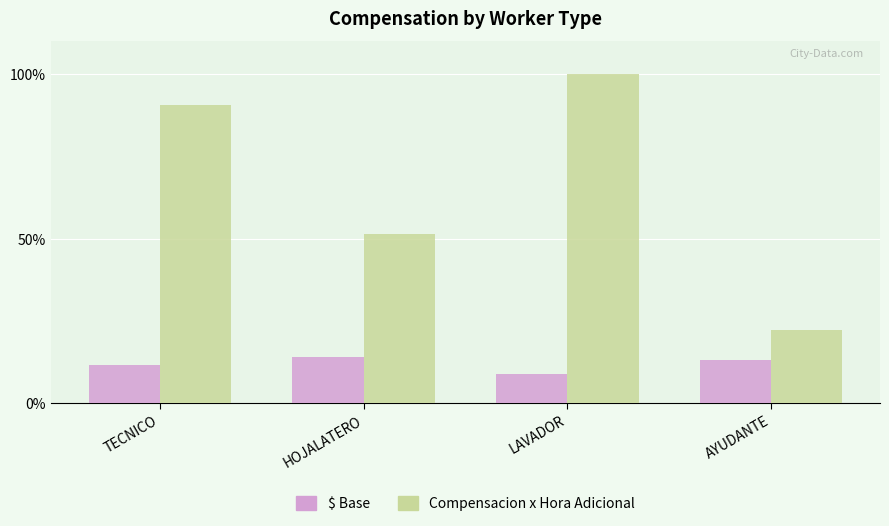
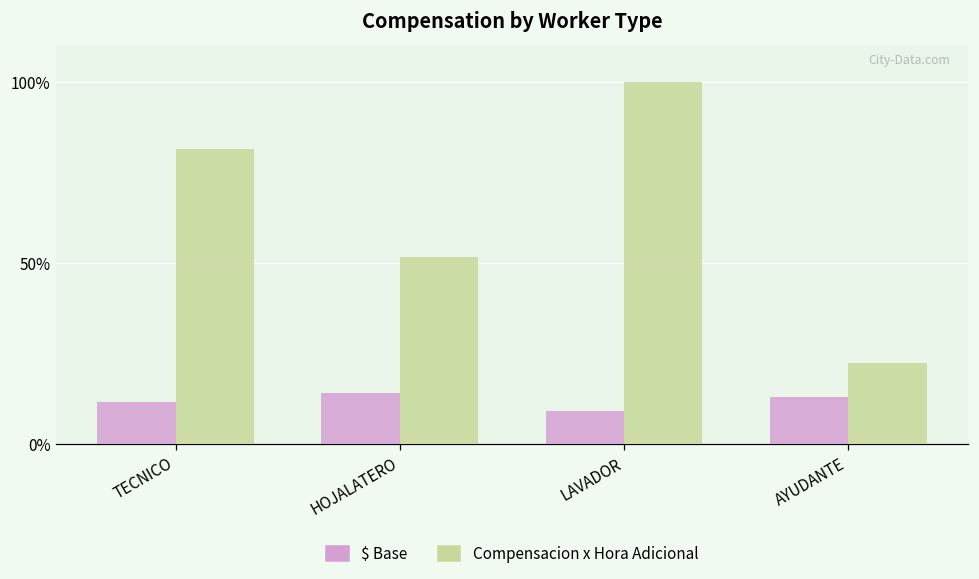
  {
    "$ Base": {
      "TECNICO": "12%",
      "HOJALATERO": "14%",
      "LAVADOR": "9%",
      "AYUDANTE": "13%"
    },
    "Compensacion x Hora Adicional": {
-     "TECNICO": "90%",
+     "TECNICO": "81%",
      "HOJALATERO": "52%",
      "LAVADOR": "100%",
      "AYUDANTE": "22%"
    }
  }
